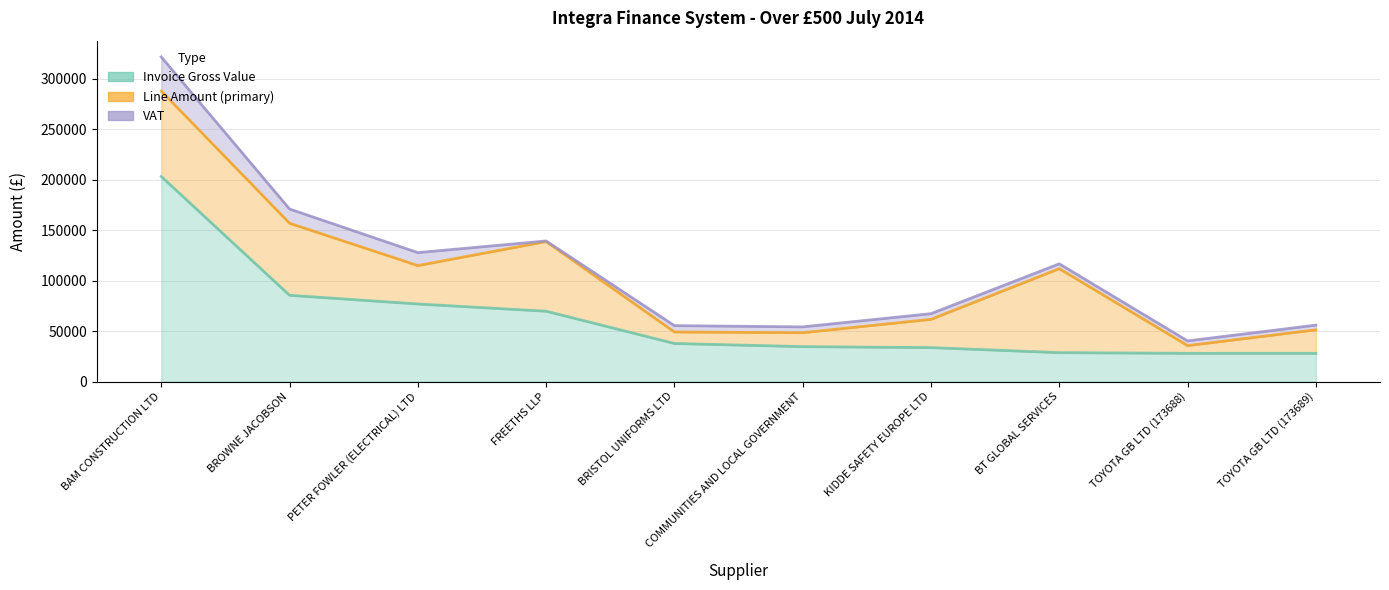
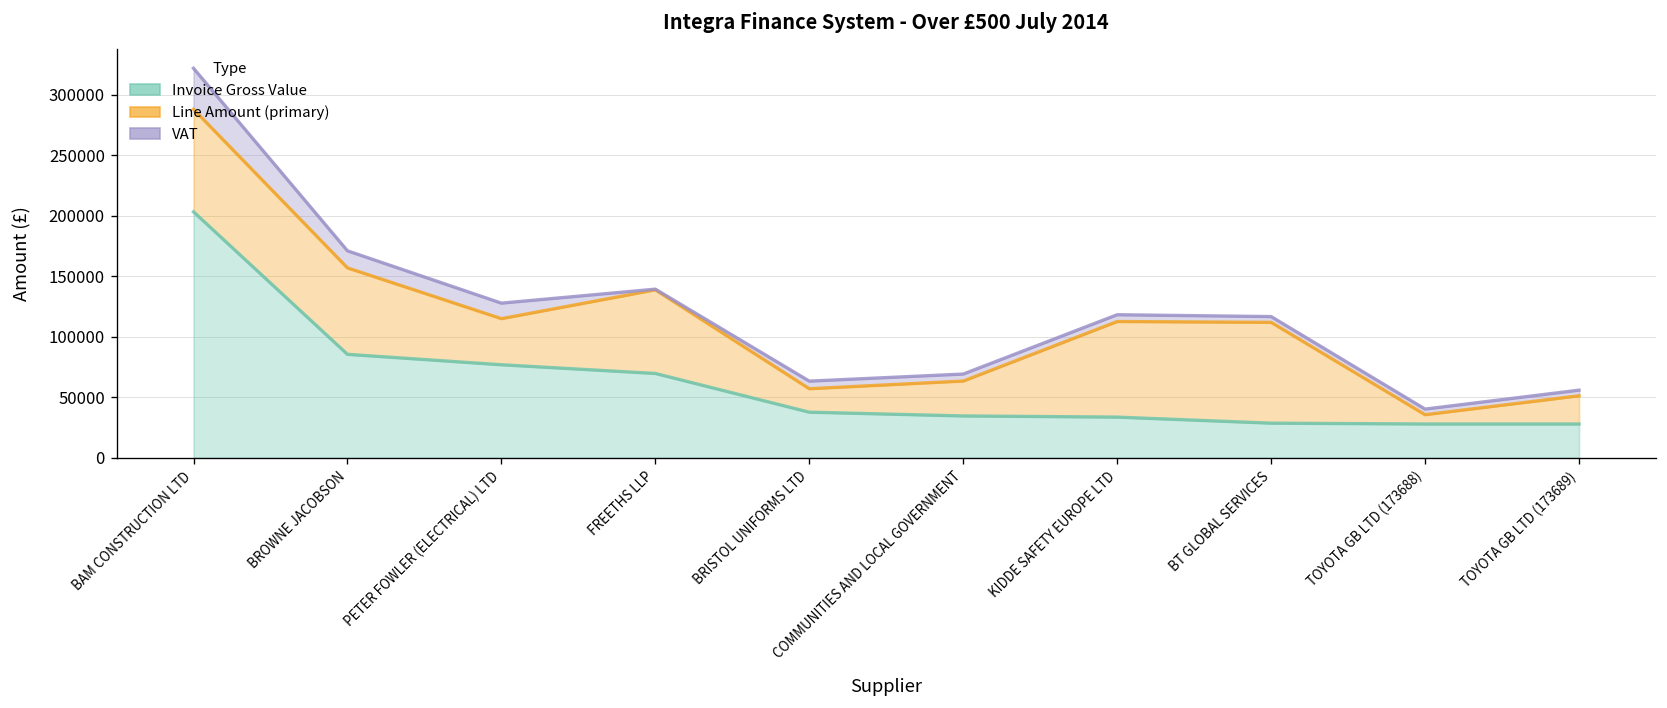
  {
    "Line Amount (primary)": {
      "BAM CONSTRUCTION LTD": 85000,
      "BROWNE JACOBSON": 71000,
      "PETER FOWLER (ELECTRICAL) LTD": 38000,
-     "BRISTOL UNIFORMS LTD": 11000,
-     "COMMUNITIES AND LOCAL GOVERNMENT": 14000,
-     "KIDDE SAFETY EUROPE LTD": 28000,
+     "BRISTOL UNIFORMS LTD": 19000,
+     "COMMUNITIES AND LOCAL GOVERNMENT": 29000,
+     "KIDDE SAFETY EUROPE LTD": 79000,
      "BT GLOBAL SERVICES": 83000,
      "TOYOTA GB LTD (173688)": 8000,
      "TOYOTA GB LTD (173689)": 23000
    }
  }
